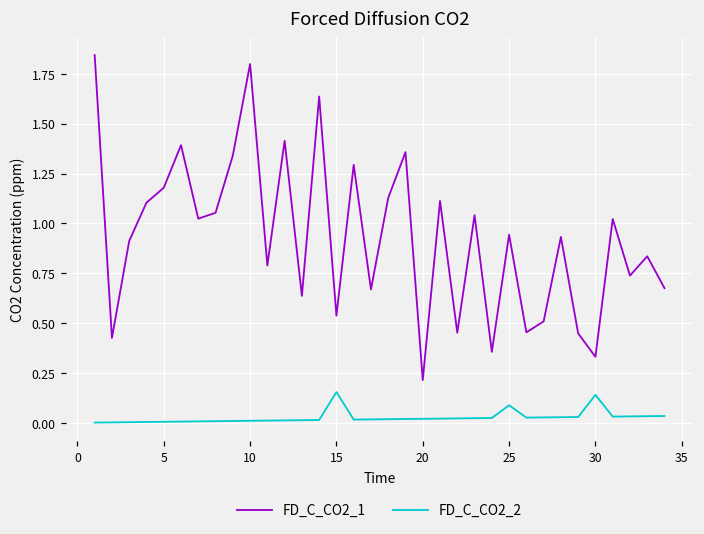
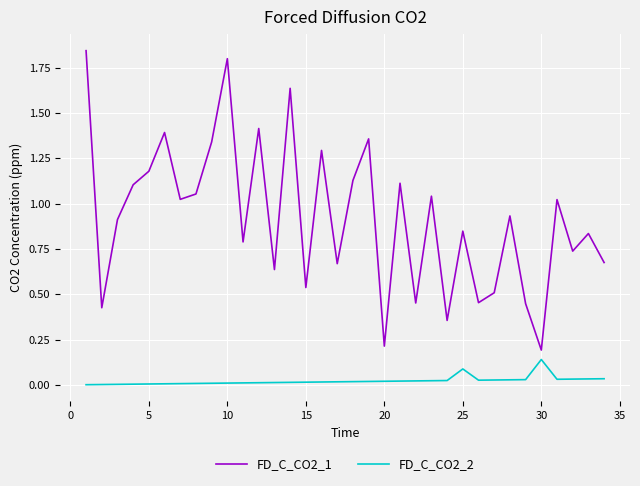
  {
    "FD_C_CO2_1": {
      "5": 1.18,
      "10": 1.80,
      "15": 0.54,
      "20": 0.21,
-     "25": 0.94,
-     "30": 0.33
+     "25": 0.85,
+     "30": 0.19
    },
    "FD_C_CO2_2": {
      "5": 0.01,
      "10": 0.01,
-     "15": 0.15,
+     "15": 0.02,
      "20": 0.02,
      "25": 0.09,
      "30": 0.14
    }
  }
